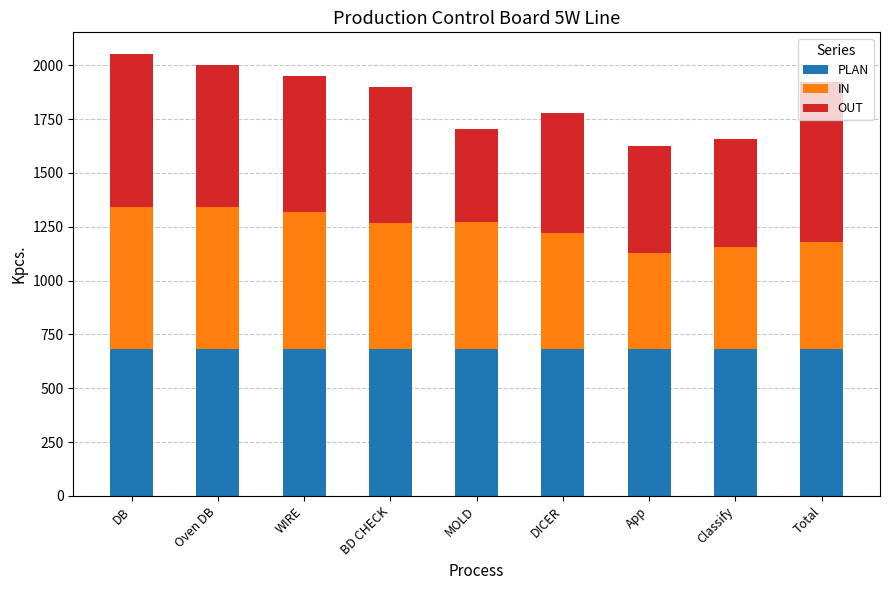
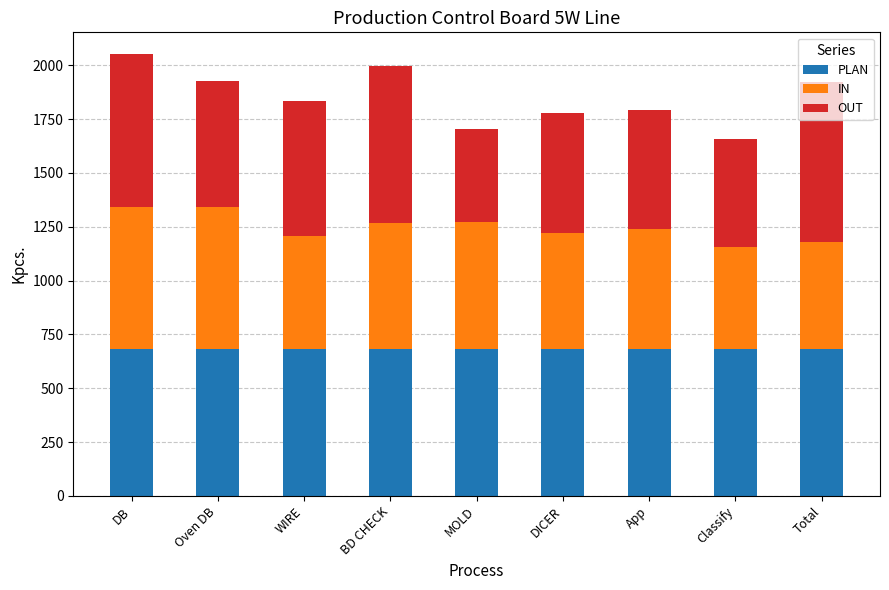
  {
    "PLAN": {
      "DB": 680,
      "Oven DB": 680,
      "WIRE": 680,
      "BD CHECK": 680,
      "MOLD": 680,
      "DICER": 680,
      "App": 680,
      "Classify": 680,
      "Total": 680
    },
    "IN": {
      "DB": 660,
      "Oven DB": 660,
-     "WIRE": 640,
+     "WIRE": 530,
      "BD CHECK": 590,
      "MOLD": 590,
      "DICER": 540,
-     "App": 450,
+     "App": 560,
      "Classify": 480,
      "Total": 500
    },
    "OUT": {
      "DB": 710,
-     "Oven DB": 660,
+     "Oven DB": 590,
      "WIRE": 630,
-     "BD CHECK": 630,
+     "BD CHECK": 730,
      "MOLD": 430,
      "DICER": 560,
-     "App": 500,
+     "App": 550,
      "Classify": 500
    }
  }
